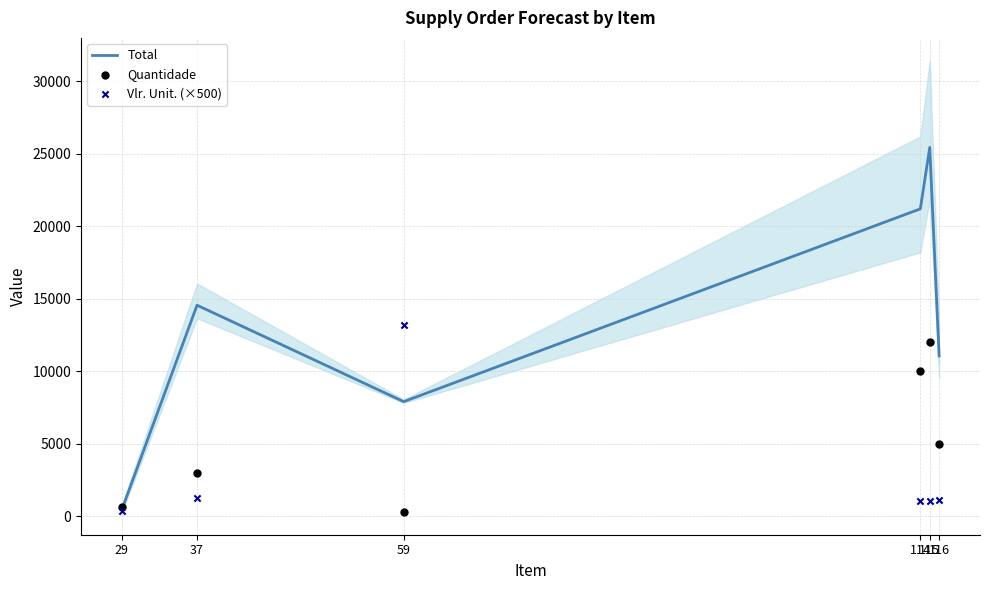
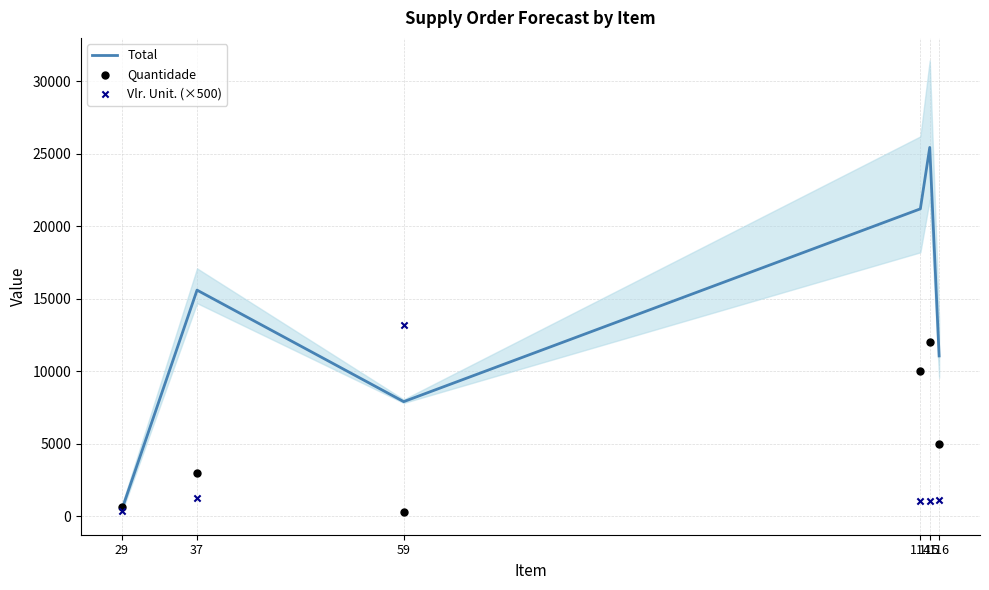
  {
    "Total": {
-     "37": 14600
+     "37": 15600
    }
  }
